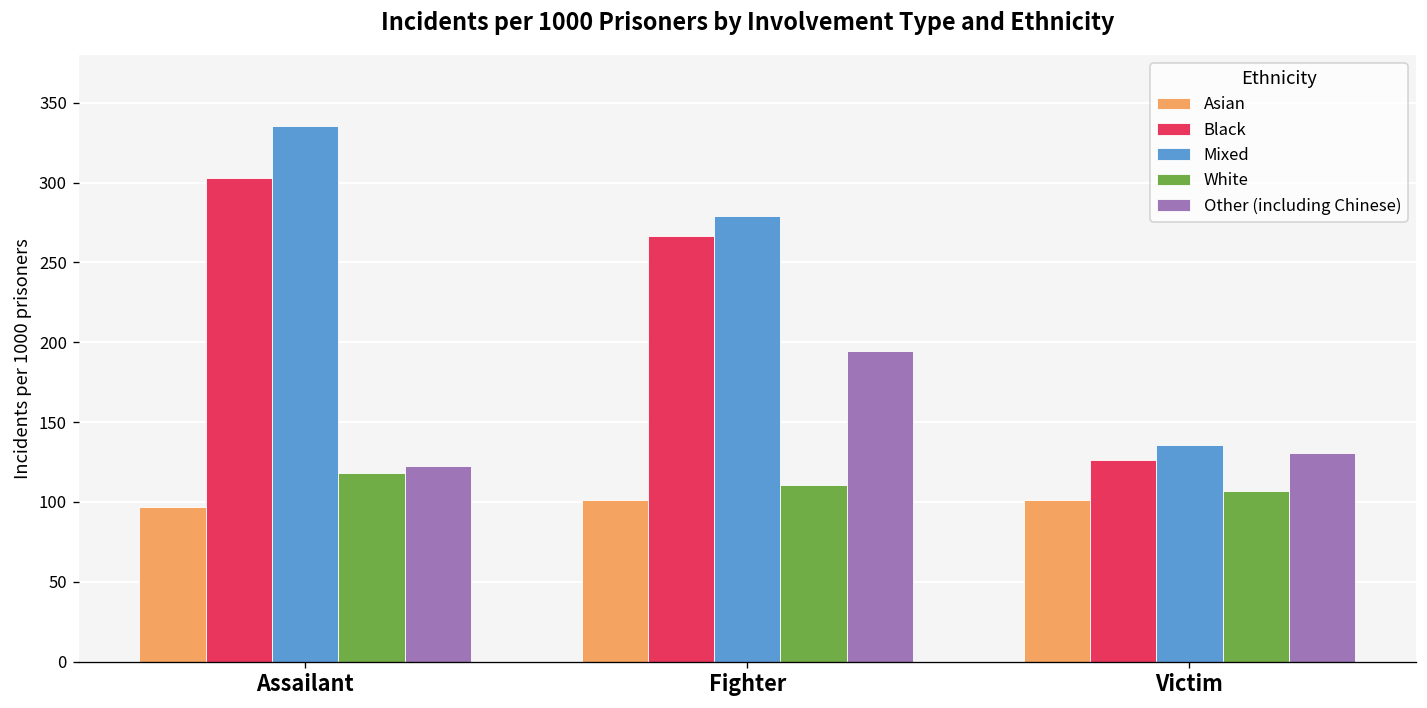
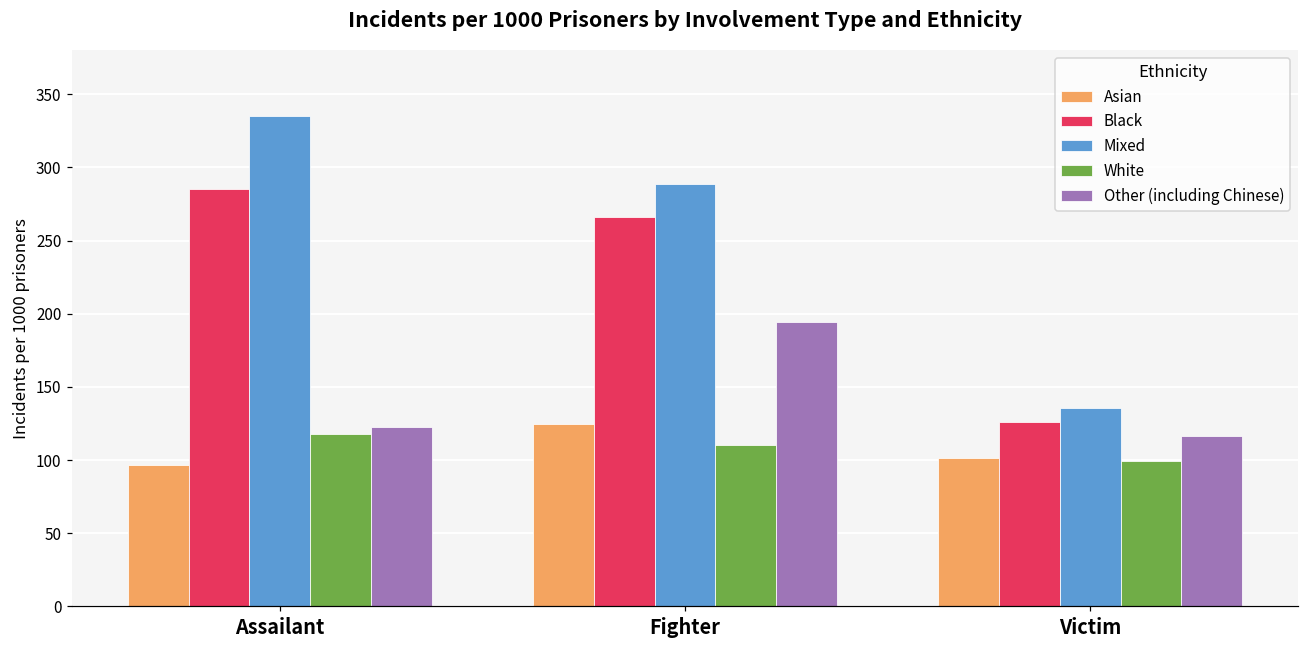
  {
    "Asian": {
      "Assailant": 97,
-     "Fighter": 101,
+     "Fighter": 125,
      "Victim": 101
    },
    "Black": {
-     "Assailant": 303,
+     "Assailant": 285,
      "Fighter": 266,
      "Victim": 126
    },
    "Mixed": {
      "Assailant": 336,
-     "Fighter": 279,
+     "Fighter": 289,
      "Victim": 135
    },
    "White": {
      "Assailant": 118,
      "Fighter": 110,
-     "Victim": 107
+     "Victim": 99
    },
    "Other (including Chinese)": {
      "Assailant": 122,
      "Fighter": 195,
-     "Victim": 131
+     "Victim": 116
    }
  }
